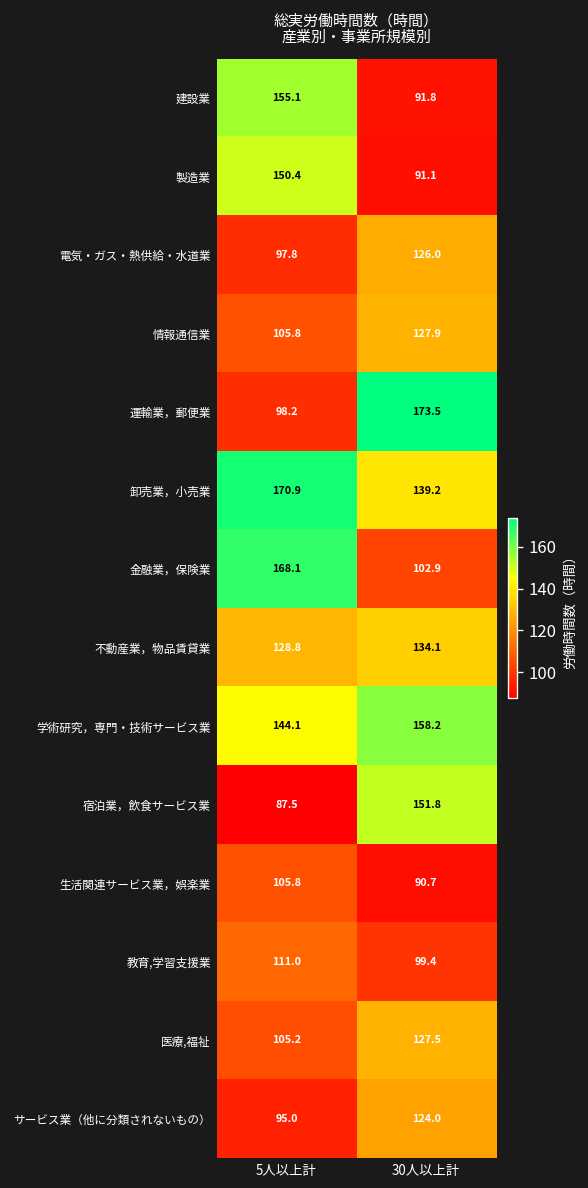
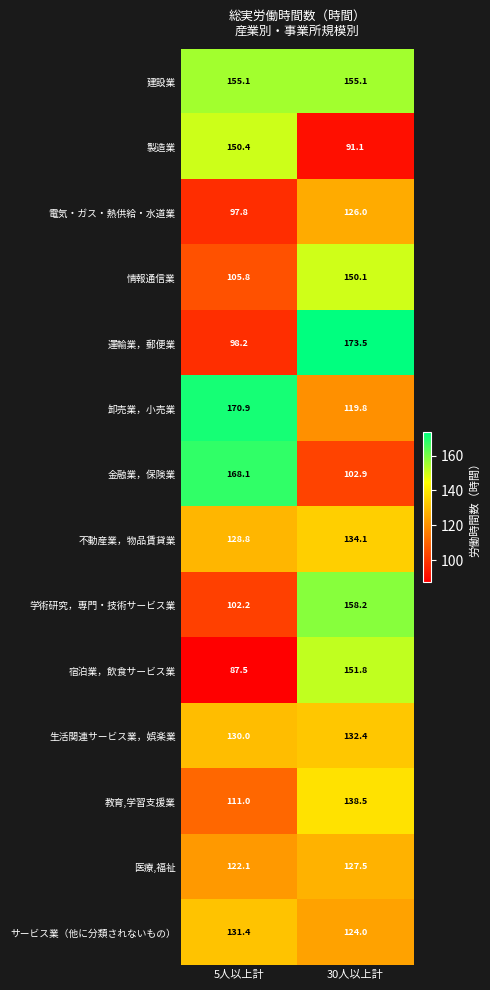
  {
    "建設業": {
      "5人以上計": 155.1,
-     "30人以上計": 91.8
+     "30人以上計": 155.1
    },
    "製造業": {
      "5人以上計": 150.4,
      "30人以上計": 91.1
    },
    "電気・ガス・熱供給・水道業": {
      "5人以上計": 97.8,
      "30人以上計": 126.0
    },
    "情報通信業": {
      "5人以上計": 105.8,
-     "30人以上計": 127.9
+     "30人以上計": 150.1
    },
    "運輸業，郵便業": {
      "5人以上計": 98.2,
      "30人以上計": 173.5
    },
    "卸売業，小売業": {
      "5人以上計": 170.9,
-     "30人以上計": 139.2
+     "30人以上計": 119.8
    },
    "金融業，保険業": {
      "5人以上計": 168.1,
      "30人以上計": 102.9
    },
    "不動産業，物品賃貸業": {
      "5人以上計": 128.8,
      "30人以上計": 134.1
    },
    "学術研究，専門・技術サービス業": {
-     "5人以上計": 144.1,
+     "5人以上計": 102.2,
      "30人以上計": 158.2
    },
    "宿泊業，飲食サービス業": {
      "5人以上計": 87.5,
      "30人以上計": 151.8
    },
    "生活関連サービス業，娯楽業": {
-     "5人以上計": 105.8,
-     "30人以上計": 90.7
+     "5人以上計": 130.0,
+     "30人以上計": 132.4
    },
    "教育,学習支援業": {
      "5人以上計": 111.0,
-     "30人以上計": 99.4
+     "30人以上計": 138.5
    },
    "医療,福祉": {
-     "5人以上計": 105.2,
+     "5人以上計": 122.1,
      "30人以上計": 127.5
    },
    "サービス業（他に分類されないもの）": {
-     "5人以上計": 95.0,
+     "5人以上計": 131.4,
      "30人以上計": 124.0
    }
  }
